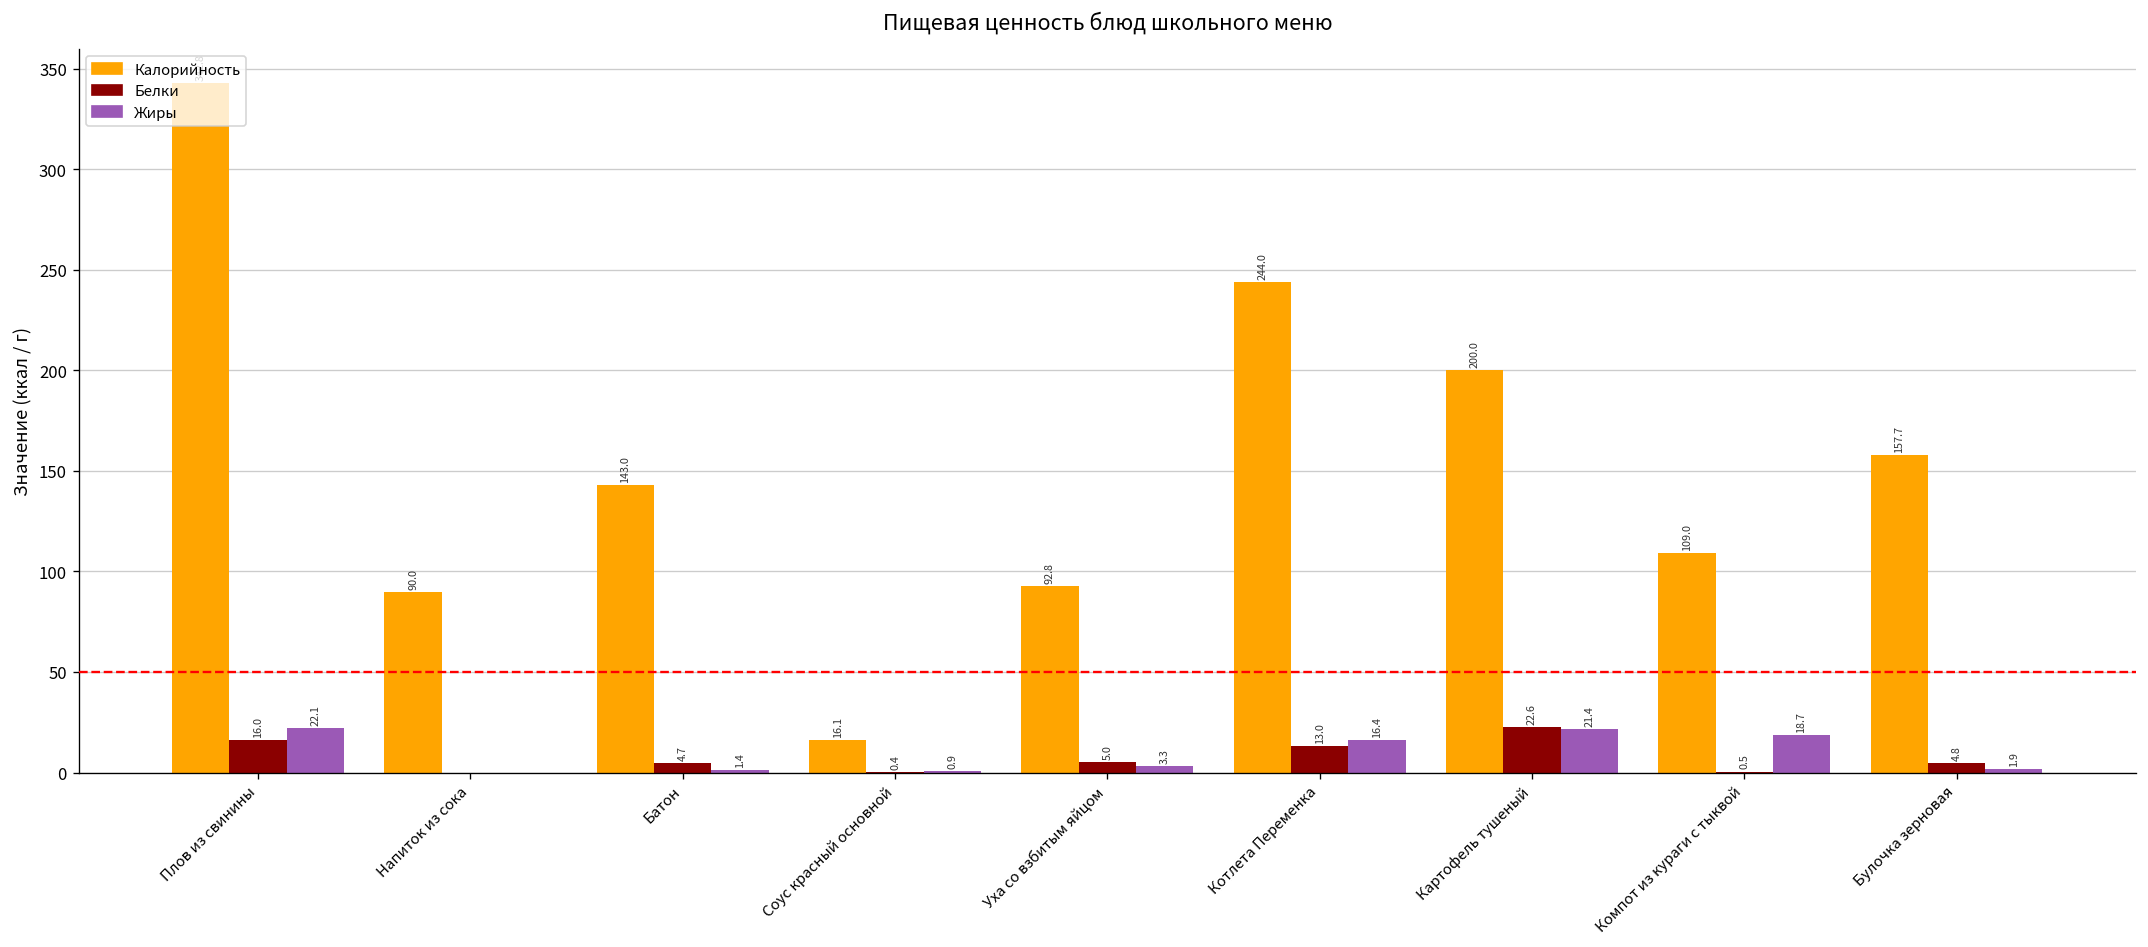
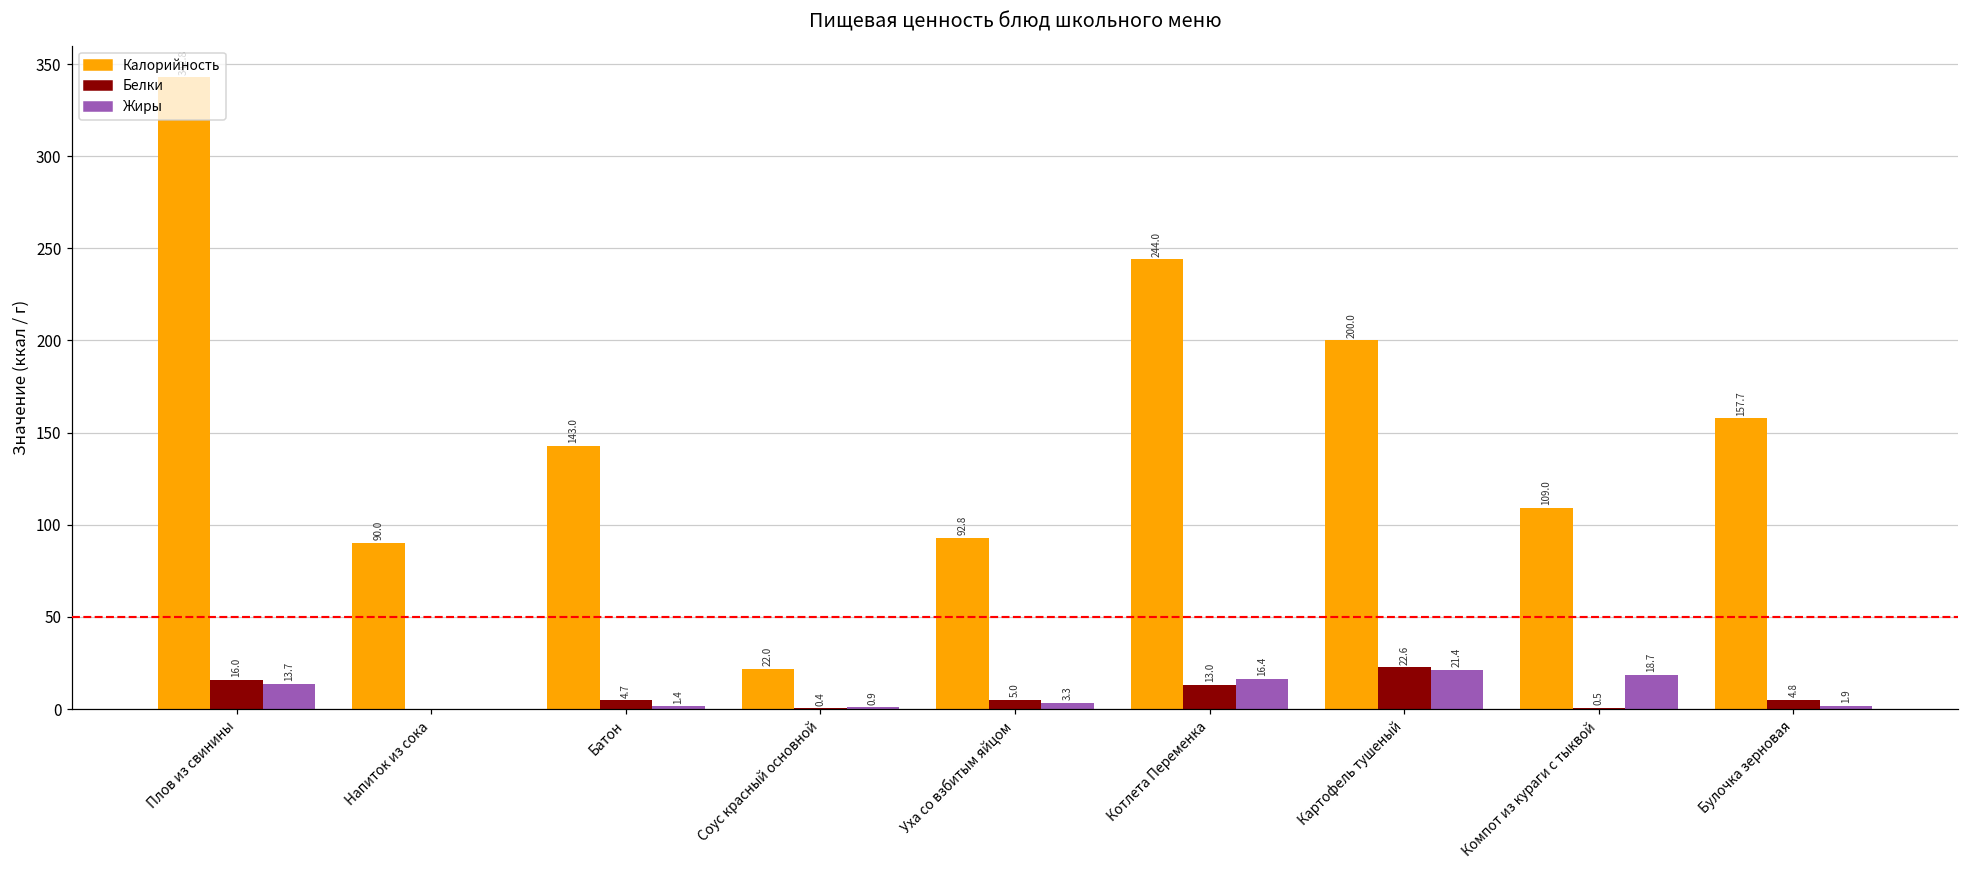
  {
    "Калорийность": {
      "Напиток из сока": 90.0,
      "Батон": 143.0,
-     "Соус красный основной": 16.1,
+     "Соус красный основной": 22.0,
      "Уха со взбитым яйцом": 92.8,
      "Котлета Переменка": 244.0,
      "Картофель тушеный": 200.0,
      "Компот из кураги с тыквой": 109.0,
      "Булочка зерновая": 157.7
    },
    "Белки": {
      "Плов из свинины": 16.0,
      "Батон": 4.7,
      "Соус красный основной": 0.4,
      "Уха со взбитым яйцом": 5.0,
      "Котлета Переменка": 13.0,
      "Картофель тушеный": 22.6,
      "Компот из кураги с тыквой": 0.5,
      "Булочка зерновая": 4.8
    },
    "Жиры": {
-     "Плов из свинины": 22.1,
+     "Плов из свинины": 13.7,
      "Батон": 1.4,
      "Соус красный основной": 0.9,
      "Уха со взбитым яйцом": 3.3,
      "Котлета Переменка": 16.4,
      "Картофель тушеный": 21.4,
      "Компот из кураги с тыквой": 18.7,
      "Булочка зерновая": 1.9
    }
  }
